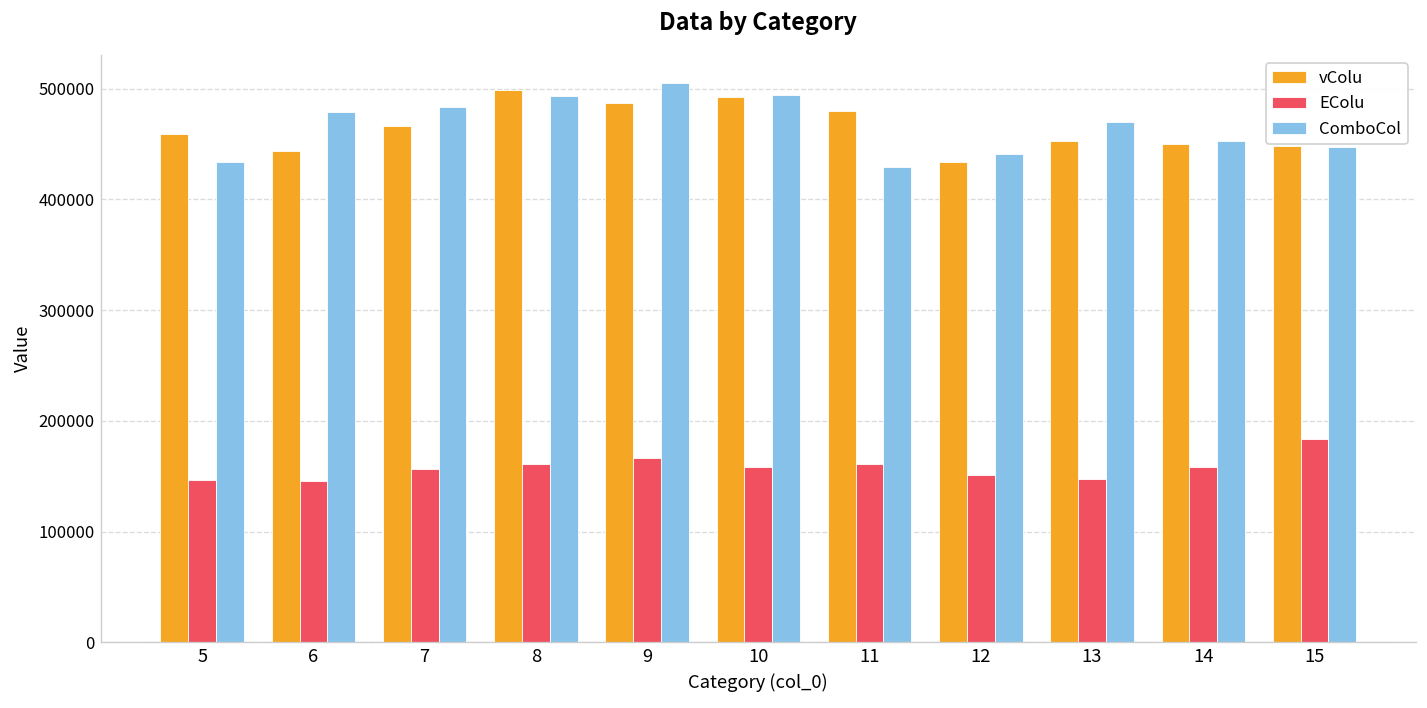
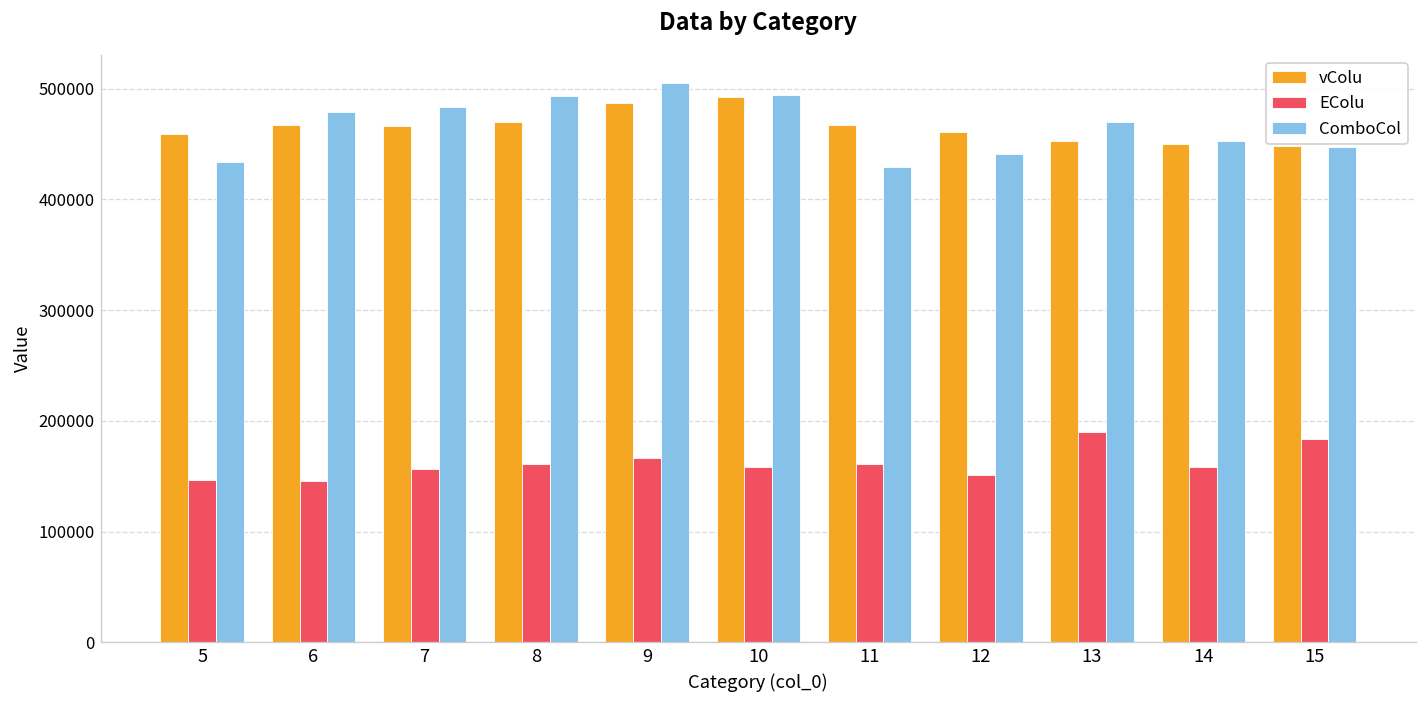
  {
    "vColu": {
      "5": 460000,
-     "6": 440000,
+     "6": 470000,
      "7": 470000,
-     "8": 500000,
+     "8": 470000,
      "9": 490000,
      "10": 490000,
-     "11": 480000,
-     "12": 430000,
+     "11": 470000,
+     "12": 460000,
      "13": 450000,
      "14": 450000,
      "15": 450000
    },
    "EColu": {
      "5": 150000,
      "6": 150000,
      "7": 160000,
      "8": 160000,
      "9": 170000,
      "10": 160000,
      "11": 160000,
      "12": 150000,
-     "13": 150000,
+     "13": 190000,
      "14": 160000,
      "15": 180000
    },
    "ComboCol": {
      "5": 430000,
      "6": 480000,
      "7": 480000,
      "8": 490000,
      "9": 510000,
      "10": 490000,
      "11": 430000,
      "12": 440000,
      "13": 470000,
      "14": 450000,
      "15": 450000
    }
  }
